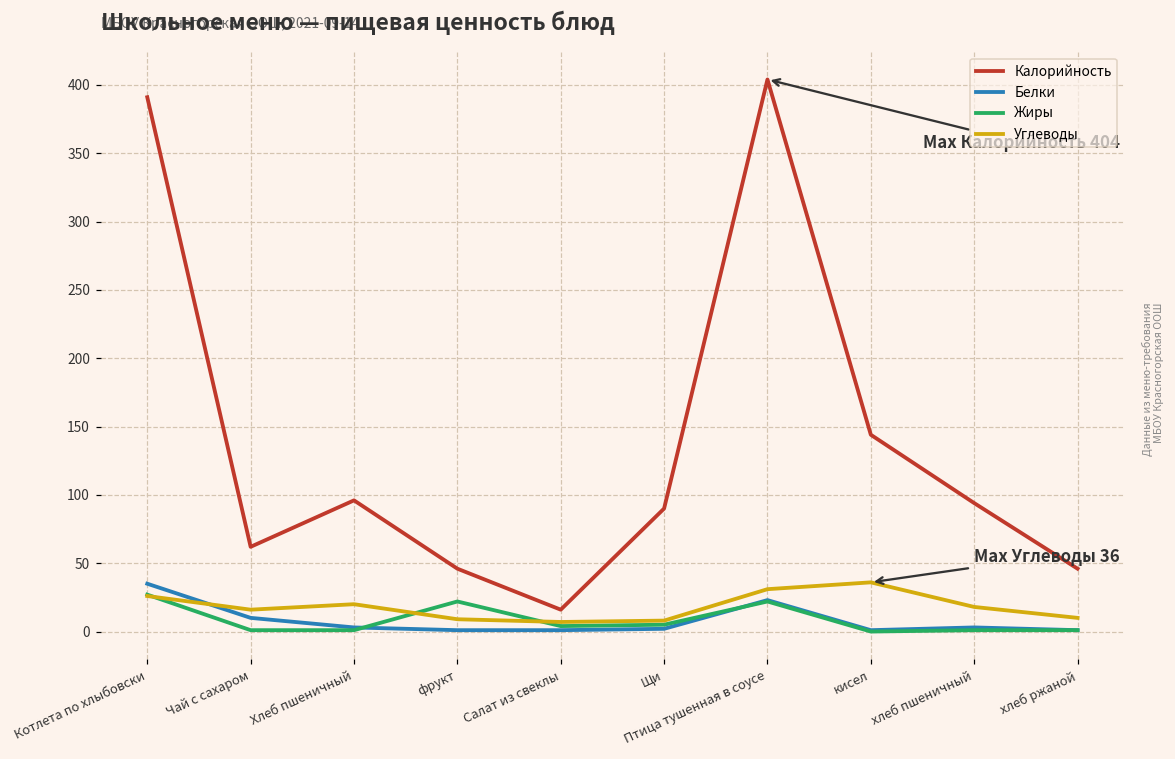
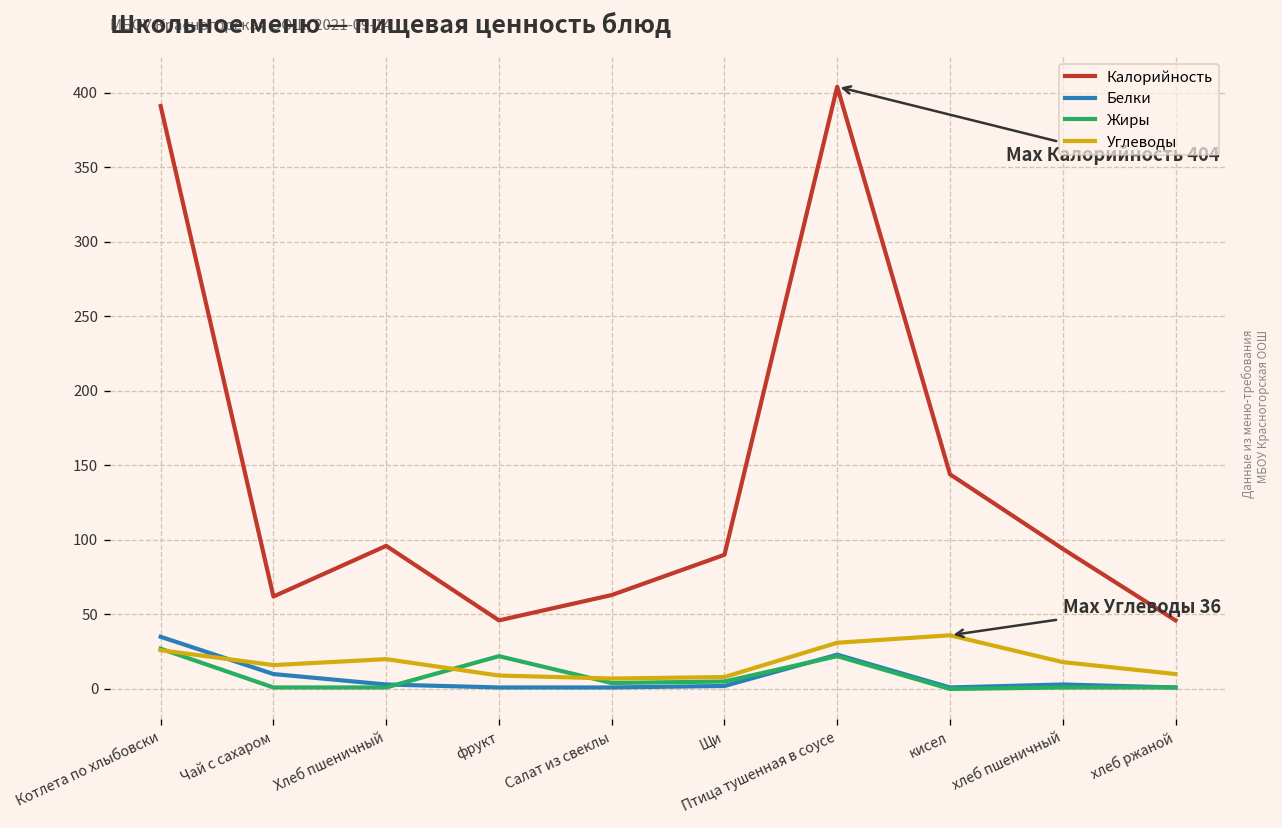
  {
    "Калорийность": {
      "Котлета по хлыбовски": 391,
      "Чай с сахаром": 62,
      "Хлеб пшеничный": 96,
      "фрукт": 46,
-     "Салат из свеклы": 16,
+     "Салат из свеклы": 63,
      "Щи": 90,
      "кисел": 144,
      "хлеб пшеничный": 94
    },
    "Белки": {
      "Котлета по хлыбовски": 35,
      "Чай с сахаром": 10,
      "фрукт": 1,
      "Салат из свеклы": 1,
      "Щи": 2
    },
    "Жиры": {
      "Чай с сахаром": 1,
      "фрукт": 22,
      "Салат из свеклы": 4,
      "Щи": 5
    },
    "Углеводы": {
      "Чай с сахаром": 16,
      "Хлеб пшеничный": 20,
      "фрукт": 9,
      "Салат из свеклы": 7,
      "Щи": 8,
      "Птица тушенная в соусе": 31,
      "кисел": 36,
      "хлеб пшеничный": 18,
      "хлеб ржаной": 10
    }
  }
